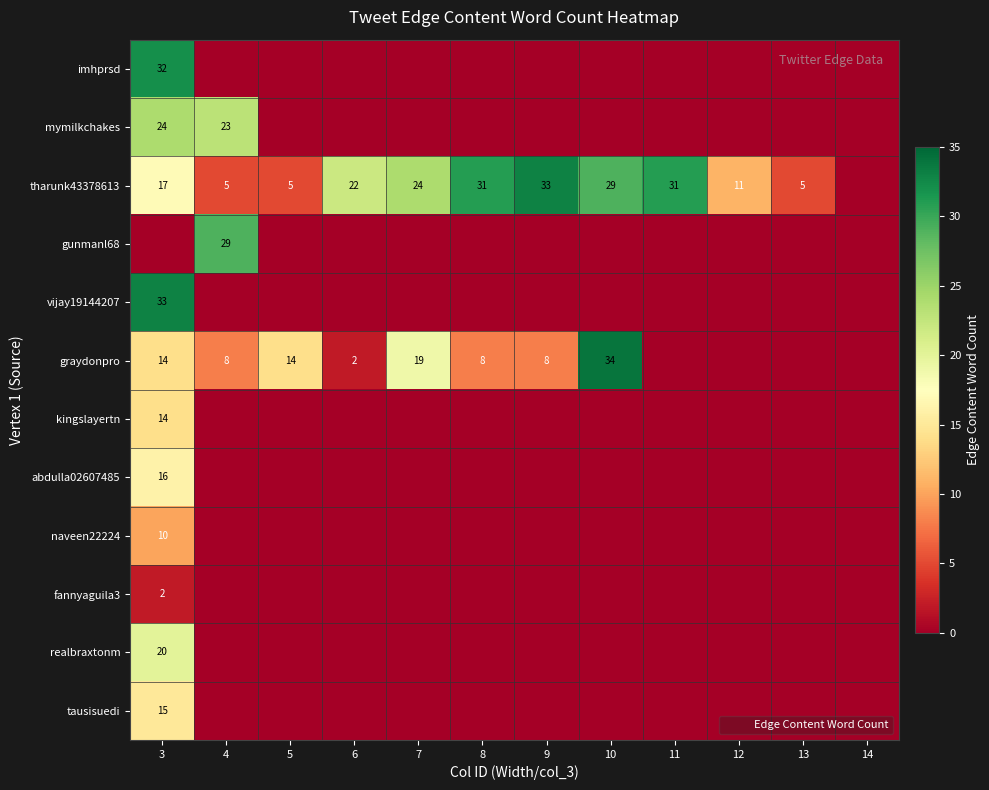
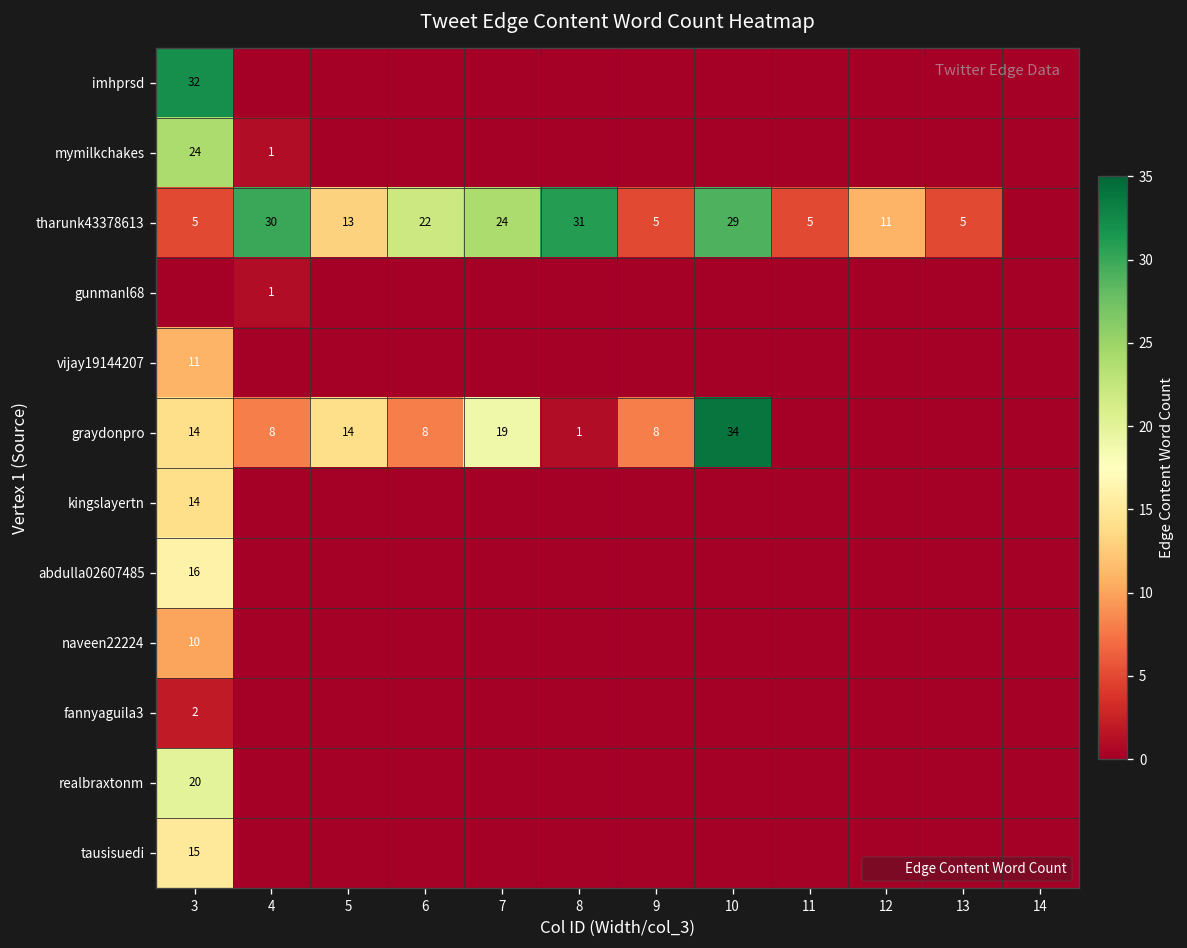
  {
    "imhprsd": {
      "3": 32
    },
    "mymilkchakes": {
      "3": 24,
-     "4": 23
+     "4": 1
    },
    "tharunk43378613": {
-     "3": 17,
-     "4": 5,
-     "5": 5,
+     "3": 5,
+     "4": 30,
+     "5": 13,
      "6": 22,
      "7": 24,
      "8": 31,
-     "9": 33,
+     "9": 5,
      "10": 29,
-     "11": 31,
+     "11": 5,
      "12": 11,
      "13": 5
    },
    "gunmanl68": {
-     "4": 29
+     "4": 1
    },
    "vijay19144207": {
-     "3": 33
+     "3": 11
    },
    "graydonpro": {
      "3": 14,
      "4": 8,
      "5": 14,
-     "6": 2,
+     "6": 8,
      "7": 19,
-     "8": 8,
+     "8": 1,
      "9": 8,
      "10": 34
    },
    "kingslayertn": {
      "3": 14
    },
    "abdulla02607485": {
      "3": 16
    },
    "naveen22224": {
      "3": 10
    },
    "fannyaguila3": {
      "3": 2
    },
    "realbraxtonm": {
      "3": 20
    },
    "tausisuedi": {
      "3": 15
    }
  }
